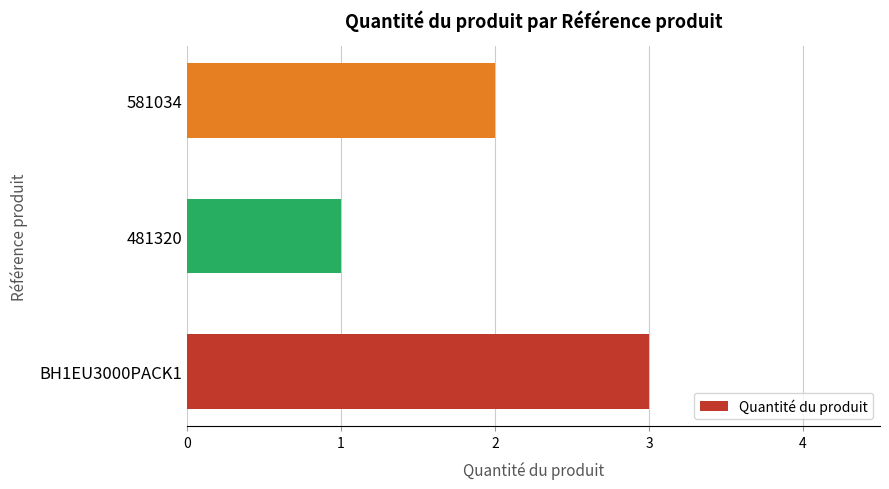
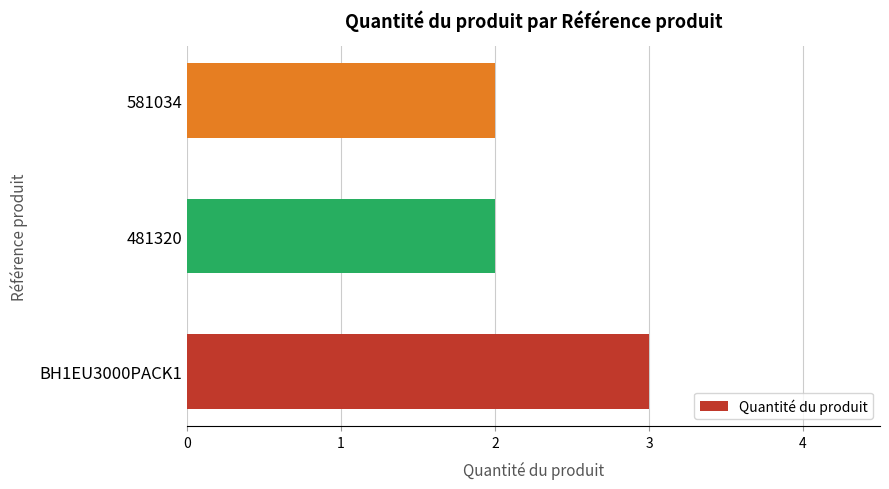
  {
    "581034": 2,
-   "481320": 1,
+   "481320": 2,
    "BH1EU3000PACK1": 3
  }
